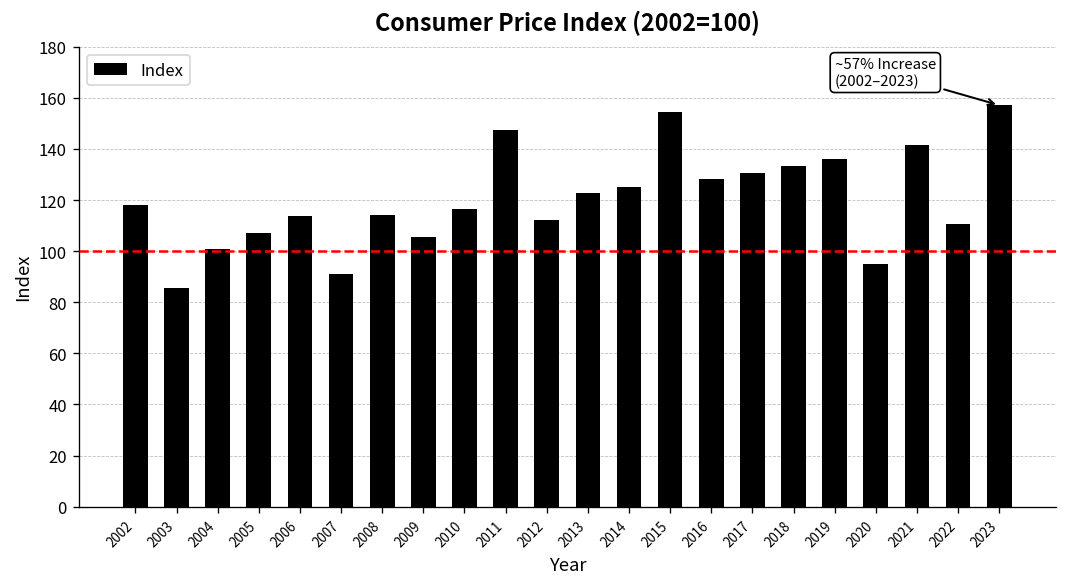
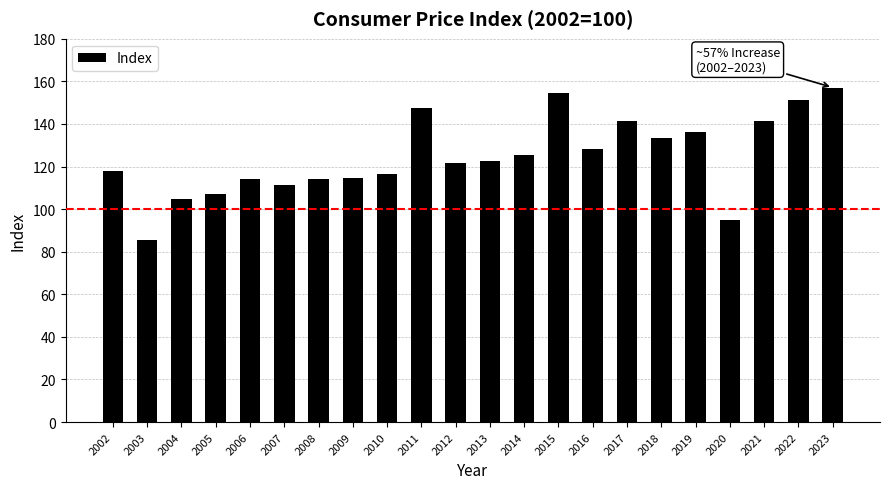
  {
    "2002": 118,
    "2003": 85,
-   "2004": 101,
+   "2004": 105,
    "2005": 107,
    "2006": 114,
-   "2007": 91,
+   "2007": 112,
    "2008": 114,
-   "2009": 106,
+   "2009": 114,
    "2010": 117,
    "2011": 147,
-   "2012": 112,
+   "2012": 122,
    "2013": 123,
    "2014": 125,
    "2015": 154,
    "2016": 128,
-   "2017": 130,
+   "2017": 141,
    "2018": 133,
    "2019": 136,
    "2020": 95,
    "2021": 142,
-   "2022": 111
+   "2022": 151
  }
